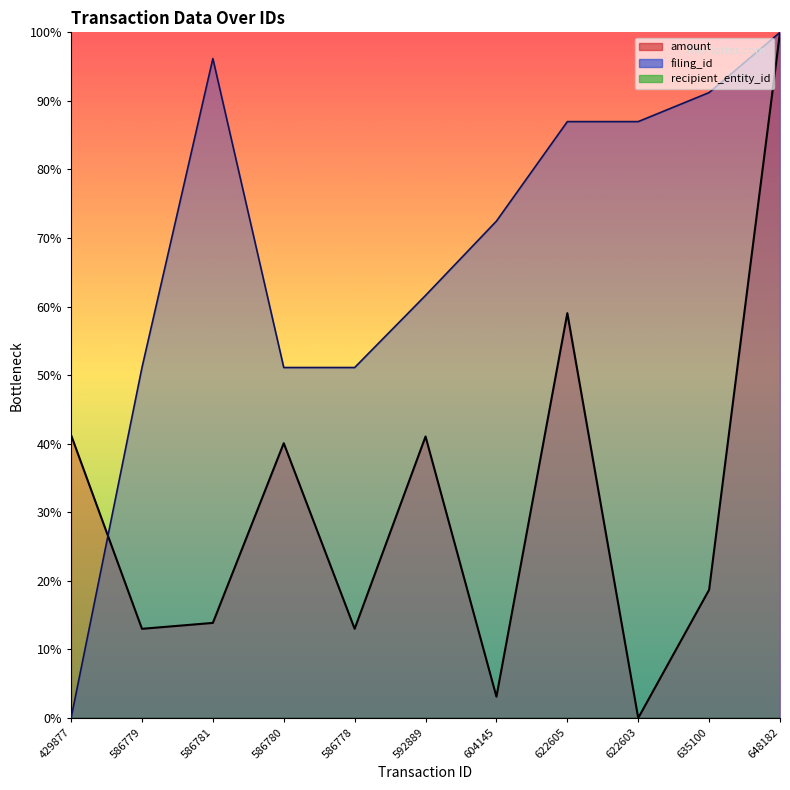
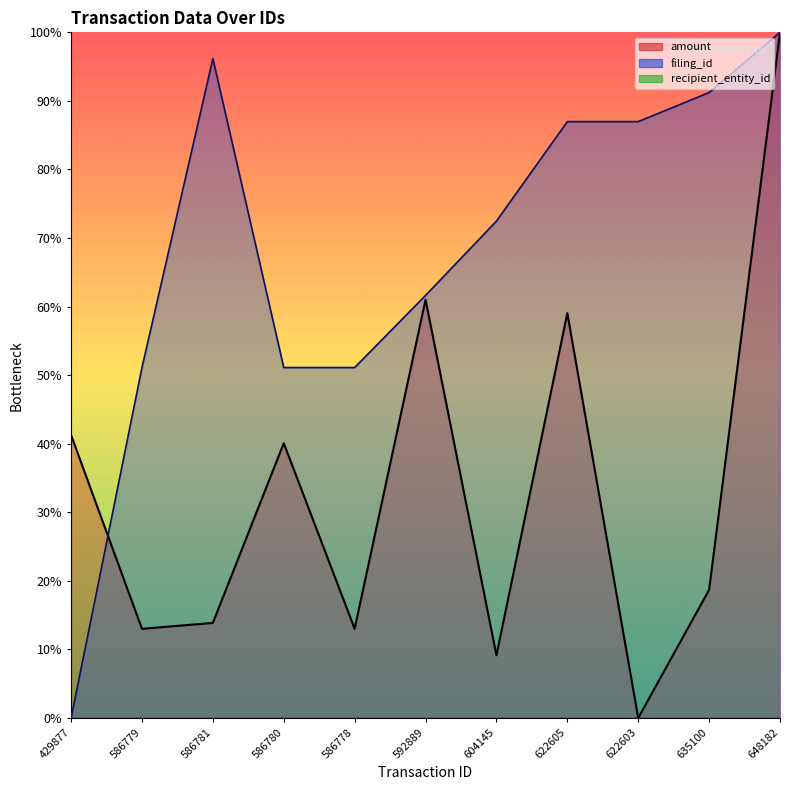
  {
    "amount": {
      "429877": "41%",
      "586779": "13%",
      "586781": "14%",
      "586780": "40%",
      "586778": "13%",
-     "592889": "41%",
-     "604145": "3%",
+     "592889": "61%",
+     "604145": "9%",
      "622605": "59%",
      "635100": "19%"
    },
    "filing_id": {
      "586779": "51%",
      "586781": "96%",
      "586780": "51%",
      "586778": "51%",
      "592889": "62%",
      "604145": "72%",
      "622605": "87%",
      "622603": "87%",
      "635100": "91%"
    },
    "recipient_entity_id": {
      "586779": "0%",
      "586781": "0%",
      "586780": "0%",
      "586778": "0%",
      "592889": "0%",
      "604145": "0%",
      "622605": "0%",
      "635100": "0%",
      "648182": "0%"
    }
  }
